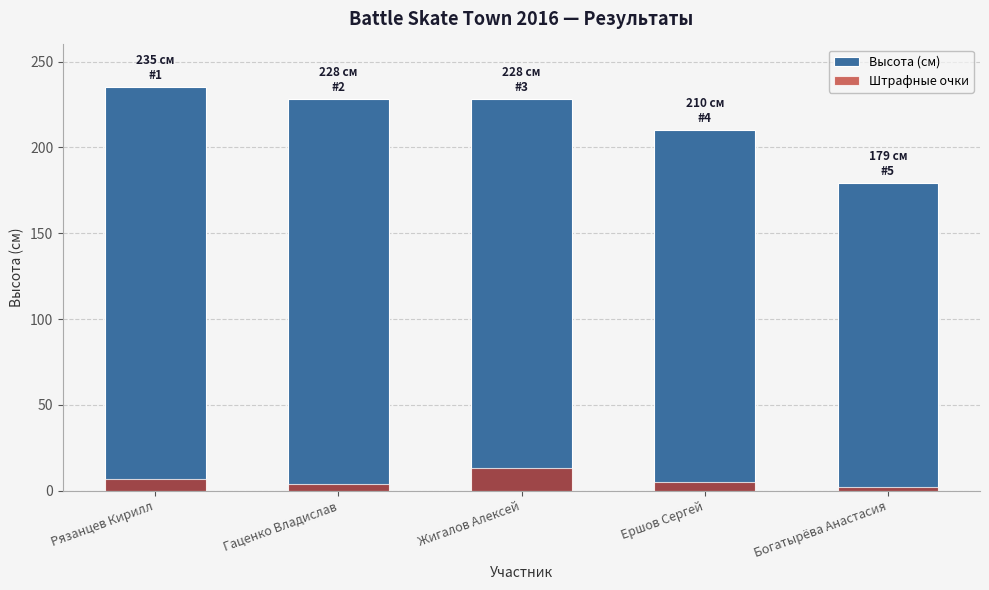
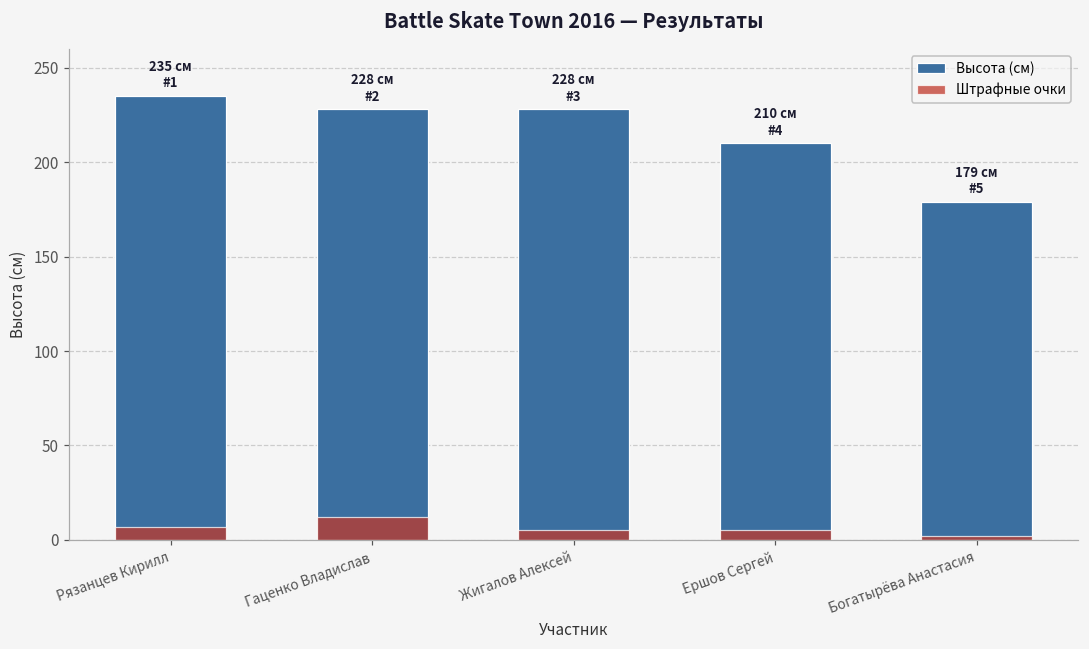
  {
    "Высота (см)": {
      "Рязанцев Кирилл": 235,
      "Гаценко Владислав": 228,
      "Жигалов Алексей": 228,
      "Ершов Сергей": 210,
      "Богатырёва Анастасия": 179
    },
    "Штрафные очки": {
-     "Гаценко Владислав": 4,
-     "Жигалов Алексей": 13
+     "Гаценко Владислав": 12,
+     "Жигалов Алексей": 5
    }
  }
